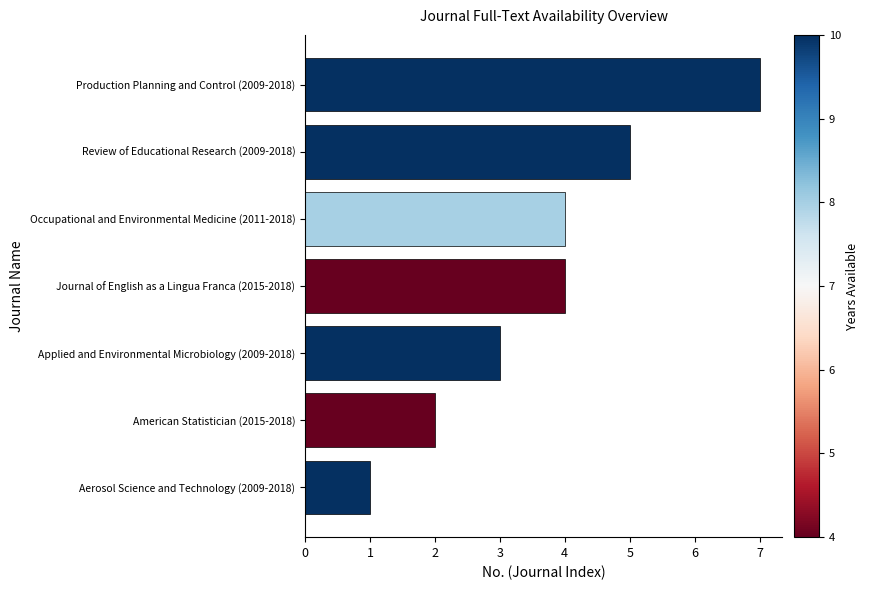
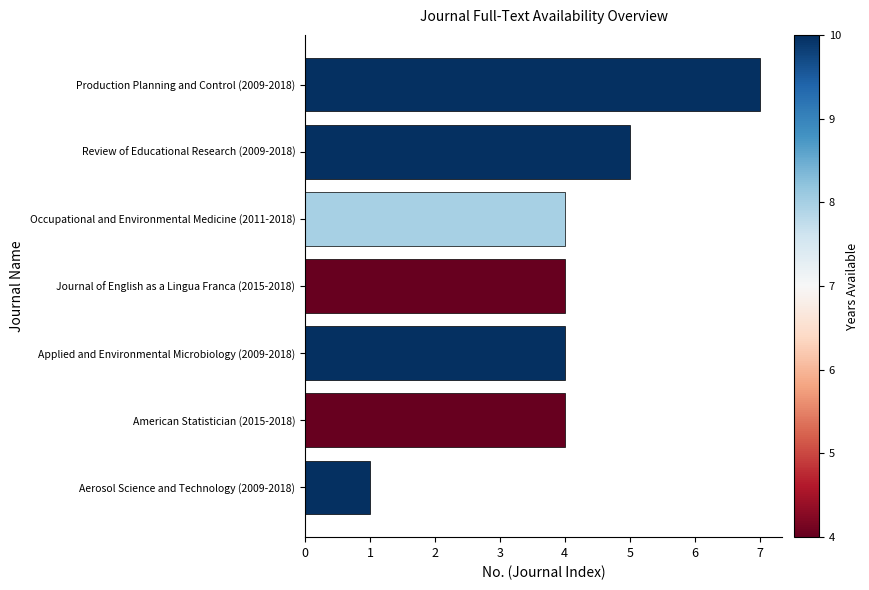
  {
    "Production Planning and Control (2009-2018)": 7,
    "Review of Educational Research (2009-2018)": 5,
    "Occupational and Environmental Medicine (2011-2018)": 4,
    "Journal of English as a Lingua Franca (2015-2018)": 4,
-   "Applied and Environmental Microbiology (2009-2018)": 3,
-   "American Statistician (2015-2018)": 2,
+   "Applied and Environmental Microbiology (2009-2018)": 4,
+   "American Statistician (2015-2018)": 4,
    "Aerosol Science and Technology (2009-2018)": 1
  }
